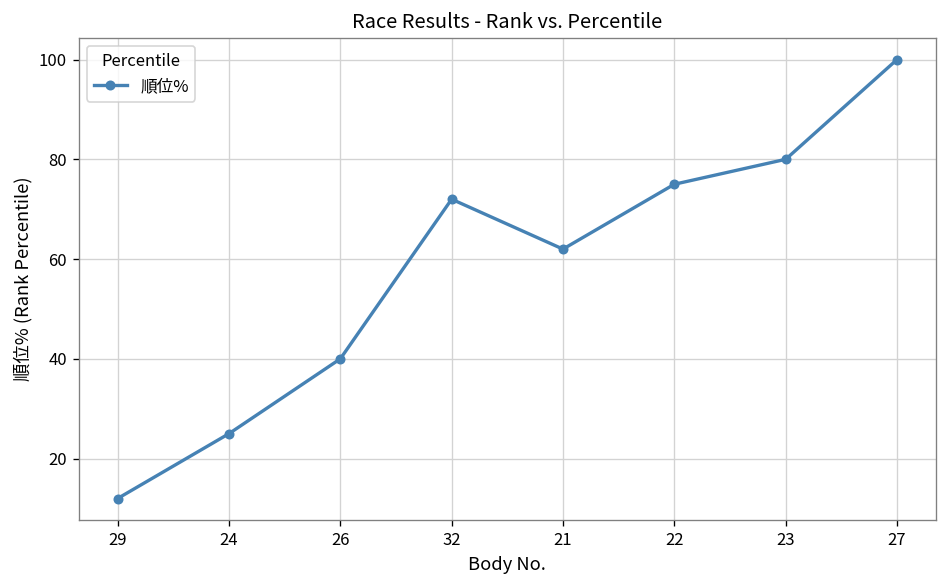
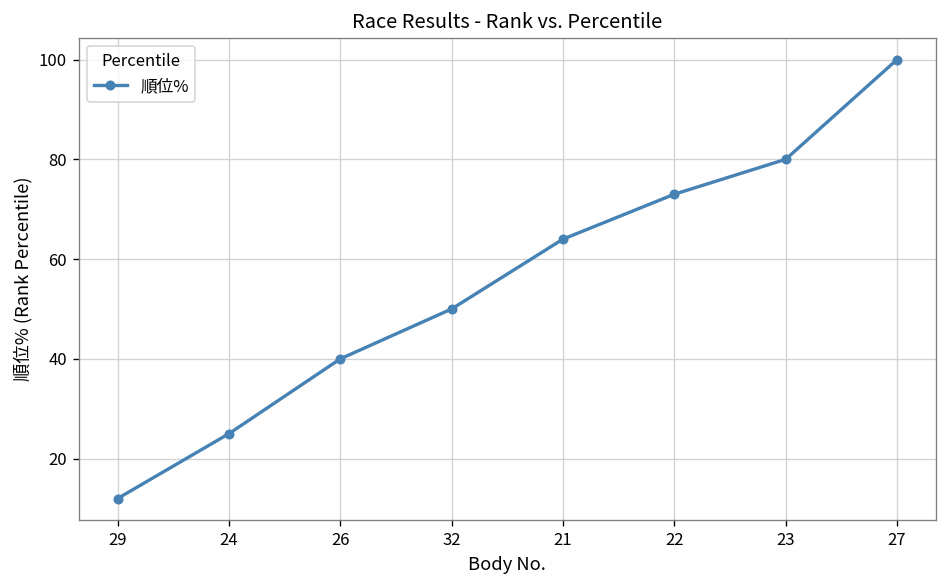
  {
    "29": 12,
    "24": 25,
    "26": 40,
-   "32": 72,
-   "21": 62,
-   "22": 75,
+   "32": 50,
+   "21": 64,
+   "22": 73,
    "23": 80,
    "27": 100
  }
